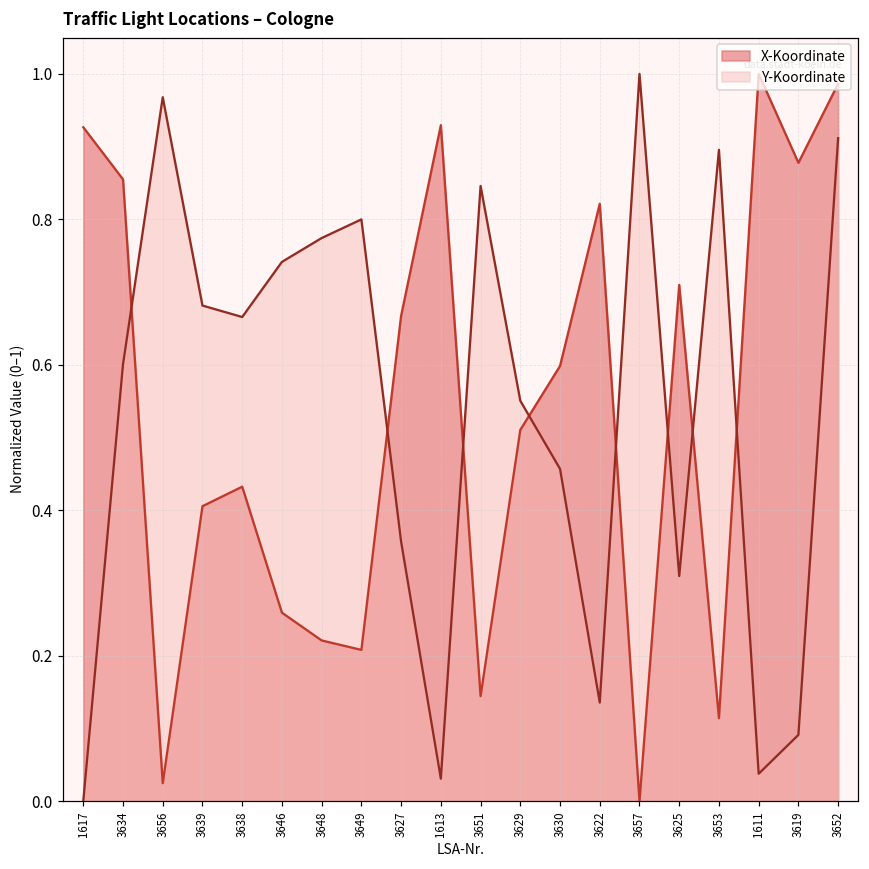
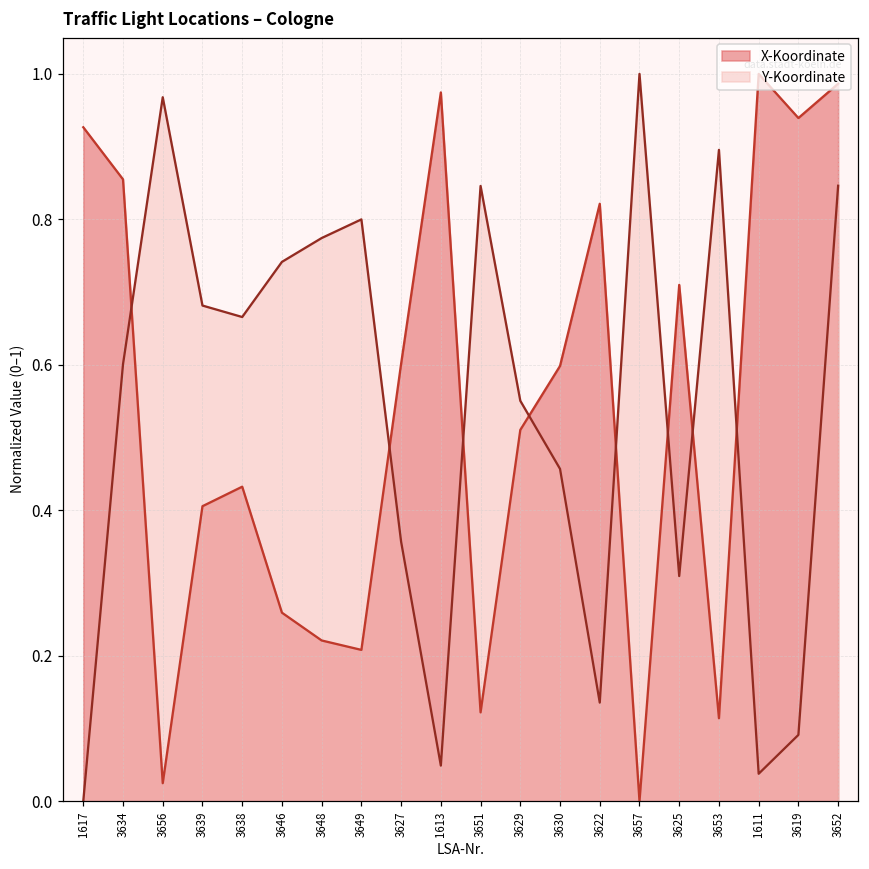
  {
    "X-Koordinate": {
      "1617": 0.93,
      "3634": 0.85,
      "3656": 0.02,
      "3639": 0.41,
      "3638": 0.43,
      "3646": 0.26,
      "3648": 0.22,
      "3649": 0.21,
-     "3627": 0.67,
-     "1613": 0.93,
-     "3651": 0.14,
+     "3627": 0.60,
+     "1613": 0.97,
+     "3651": 0.12,
      "3629": 0.51,
      "3630": 0.60,
      "3622": 0.82,
      "3657": 0.00,
      "3625": 0.71,
      "3653": 0.11,
-     "3619": 0.88
+     "3619": 0.94
    },
    "Y-Koordinate": {
      "1617": 0.00,
      "3634": 0.60,
      "3656": 0.97,
      "3639": 0.68,
      "3638": 0.67,
      "3646": 0.74,
      "3648": 0.77,
      "3649": 0.80,
      "3627": 0.36,
-     "1613": 0.03,
+     "1613": 0.05,
      "3651": 0.85,
      "3629": 0.55,
      "3630": 0.46,
      "3622": 0.14,
      "3657": 1.00,
      "3625": 0.31,
      "3653": 0.90,
      "1611": 0.04,
      "3619": 0.09,
-     "3652": 0.91
+     "3652": 0.85
    }
  }
